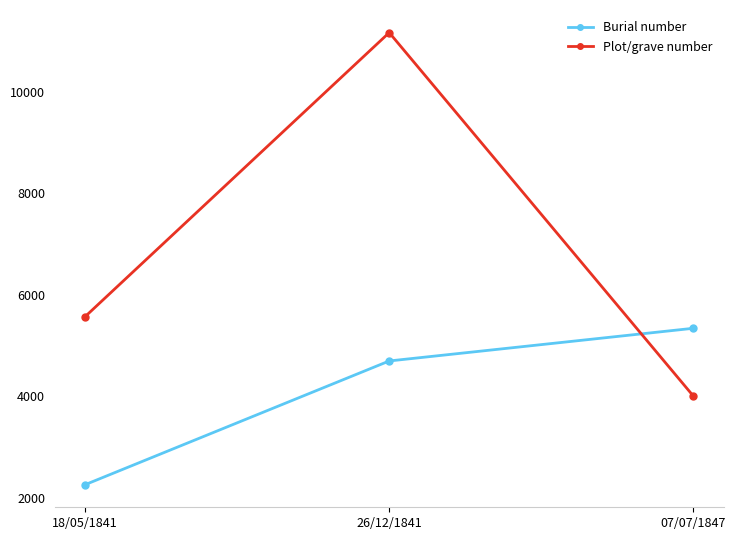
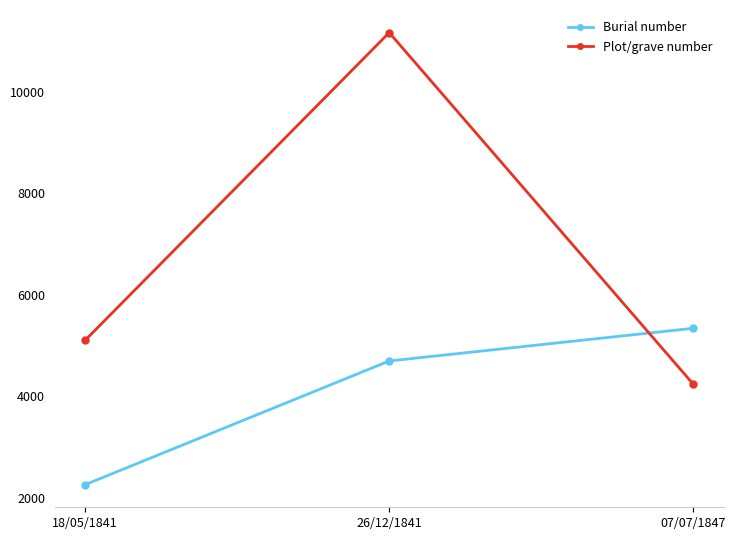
  {
    "Burial number": {
      "18/05/1841": 2300,
      "26/12/1841": 4700,
      "07/07/1847": 5300
    },
    "Plot/grave number": {
-     "18/05/1841": 5600,
+     "18/05/1841": 5100,
      "26/12/1841": 11200,
-     "07/07/1847": 4000
+     "07/07/1847": 4200
    }
  }
